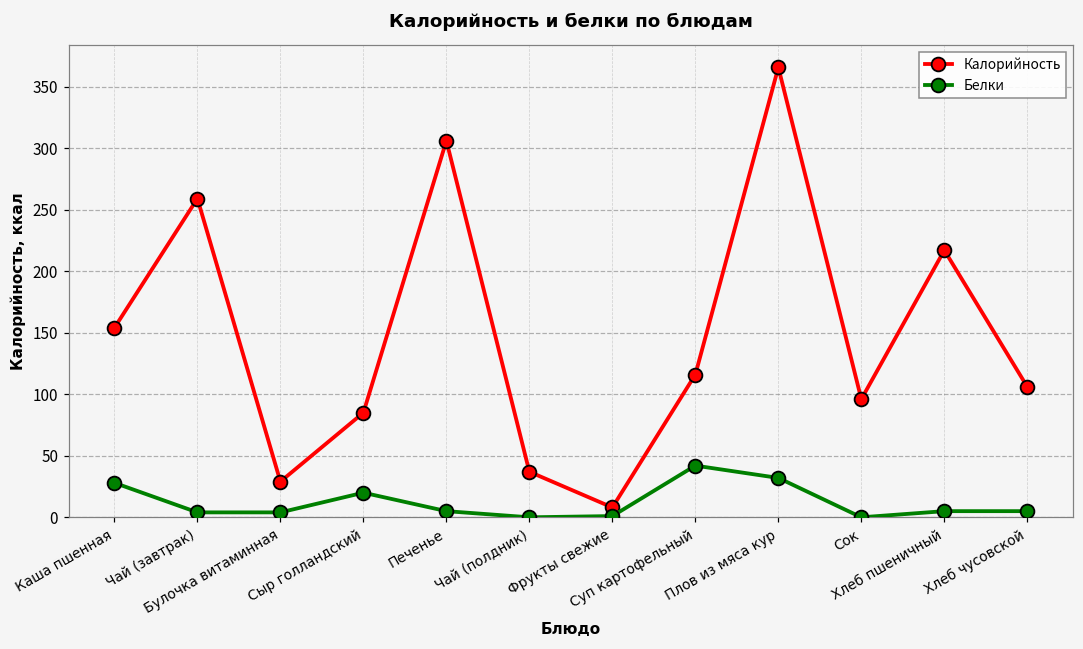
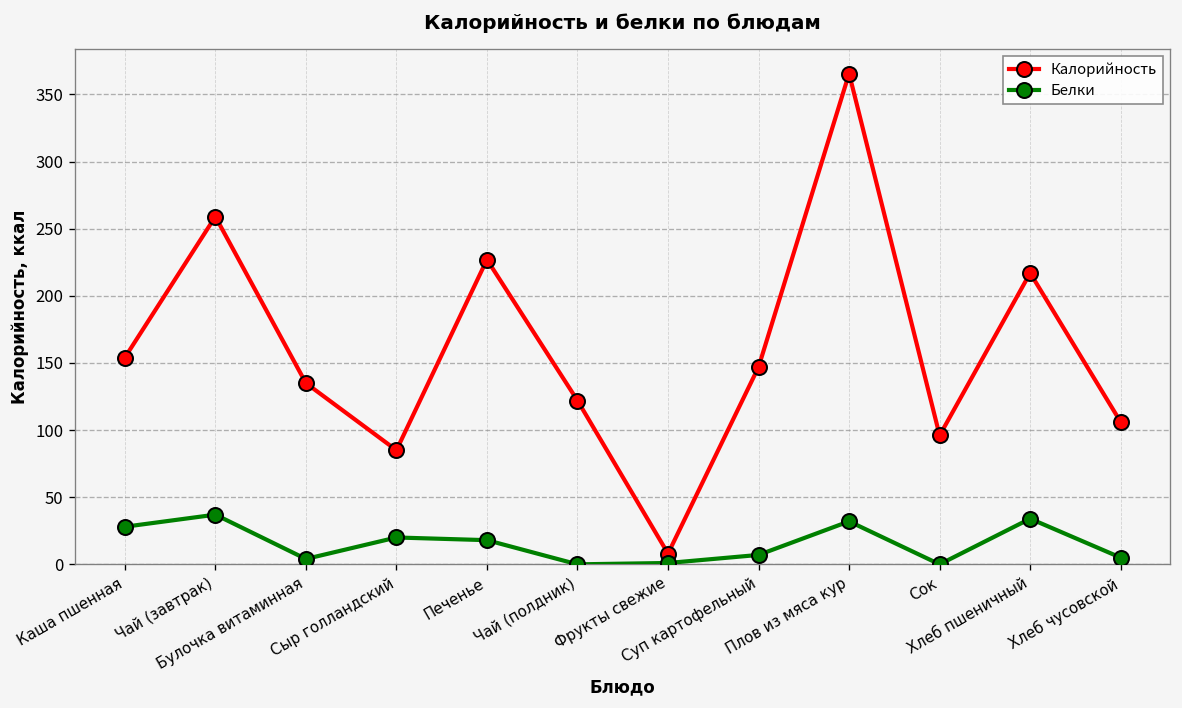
  {
    "Калорийность": {
      "Каша пшенная": 154,
      "Чай (завтрак)": 259,
-     "Булочка витаминная": 29,
+     "Булочка витаминная": 135,
      "Сыр голландский": 85,
-     "Печенье": 306,
-     "Чай (полдник)": 37,
+     "Печенье": 227,
+     "Чай (полдник)": 122,
      "Фрукты свежие": 8,
-     "Суп картофельный": 116,
+     "Суп картофельный": 147,
      "Плов из мяса кур": 366,
      "Сок": 96,
      "Хлеб пшеничный": 217,
      "Хлеб чусовской": 106
    },
    "Белки": {
      "Каша пшенная": 28,
-     "Чай (завтрак)": 4,
+     "Чай (завтрак)": 37,
      "Булочка витаминная": 4,
      "Сыр голландский": 20,
-     "Печенье": 5,
+     "Печенье": 18,
      "Чай (полдник)": 0,
      "Фрукты свежие": 1,
-     "Суп картофельный": 42,
+     "Суп картофельный": 7,
      "Плов из мяса кур": 32,
      "Сок": 0,
-     "Хлеб пшеничный": 5,
+     "Хлеб пшеничный": 34,
      "Хлеб чусовской": 5
    }
  }
